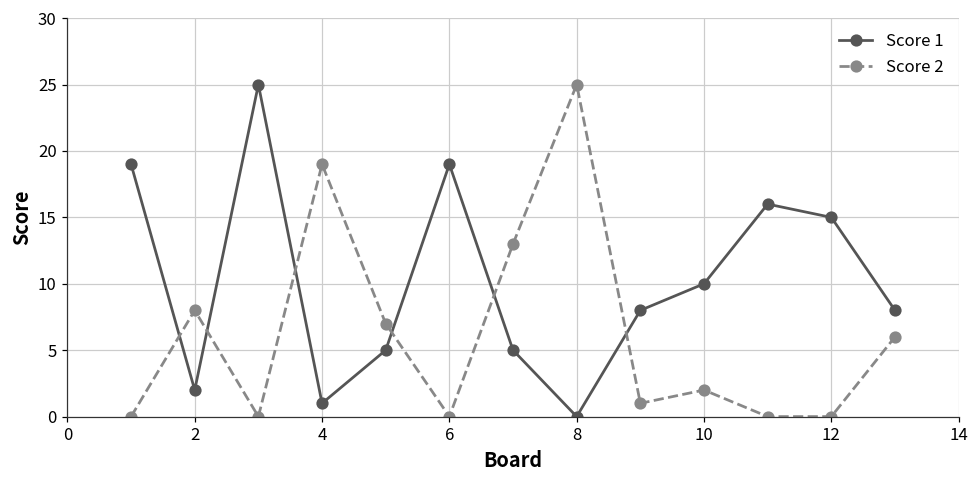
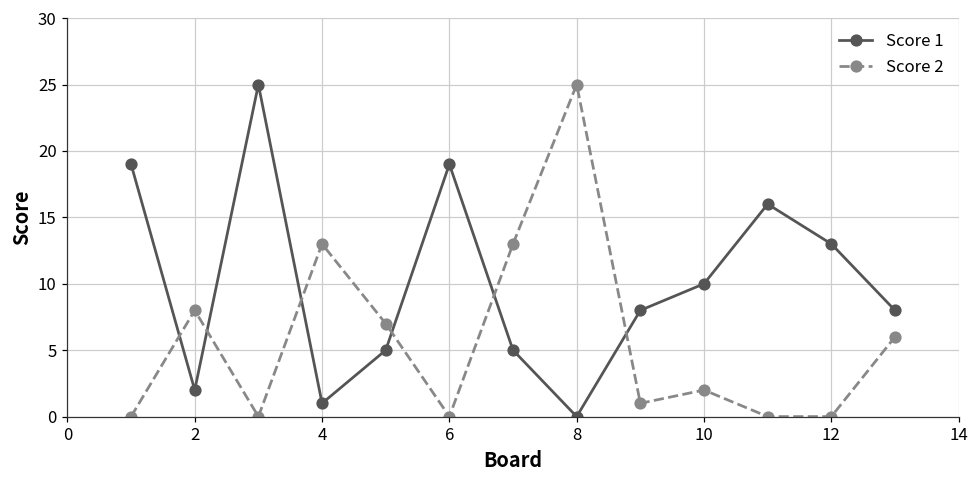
  {
    "Score 1": {
      "2": 2,
      "4": 1,
      "6": 19,
      "8": 0,
      "10": 10,
-     "12": 15
+     "12": 13
    },
    "Score 2": {
      "2": 8,
-     "4": 19,
+     "4": 13,
      "6": 0,
      "8": 25,
      "10": 2,
      "12": 0
    }
  }
